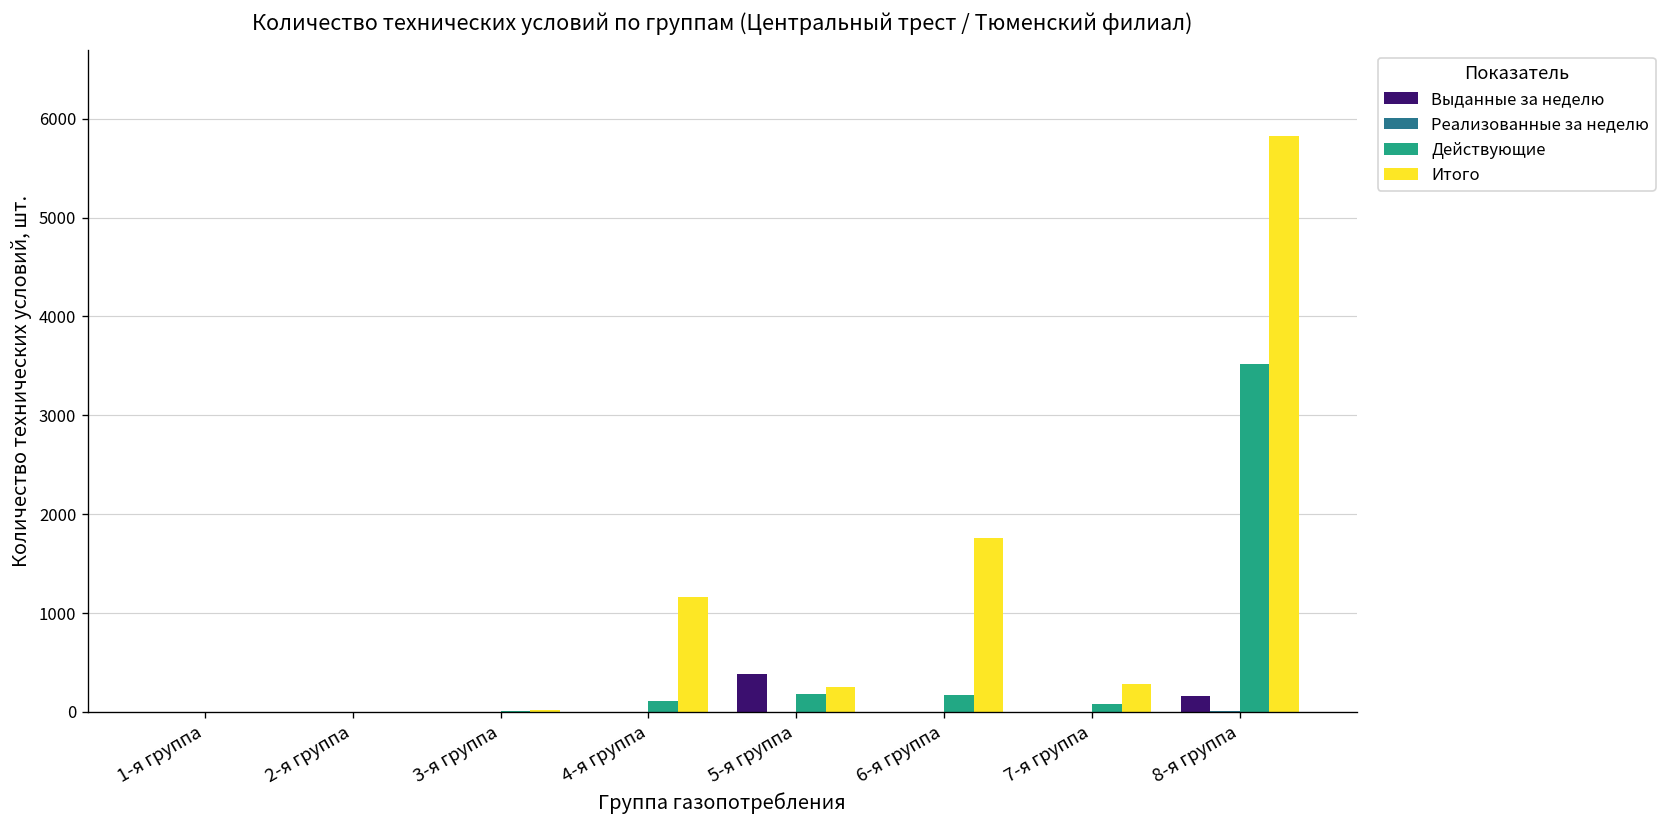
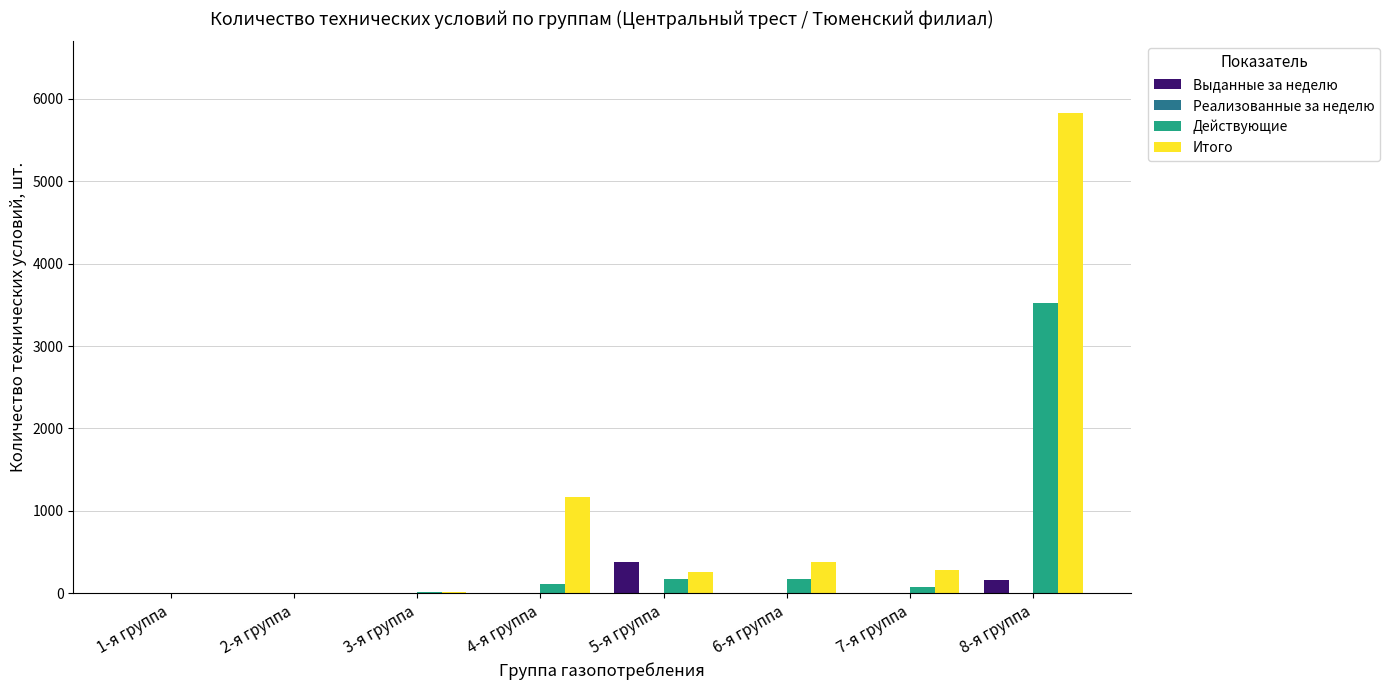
  {
    "Выданные за неделю": {
      "1-я группа": 0,
      "2-я группа": 0,
      "3-я группа": 0,
      "5-я группа": 400,
      "8-я группа": 200
    },
    "Итого": {
      "1-я группа": 0,
      "4-я группа": 1200,
      "5-я группа": 300,
-     "6-я группа": 1800,
+     "6-я группа": 400,
      "7-я группа": 300,
      "8-я группа": 5800
    }
  }
